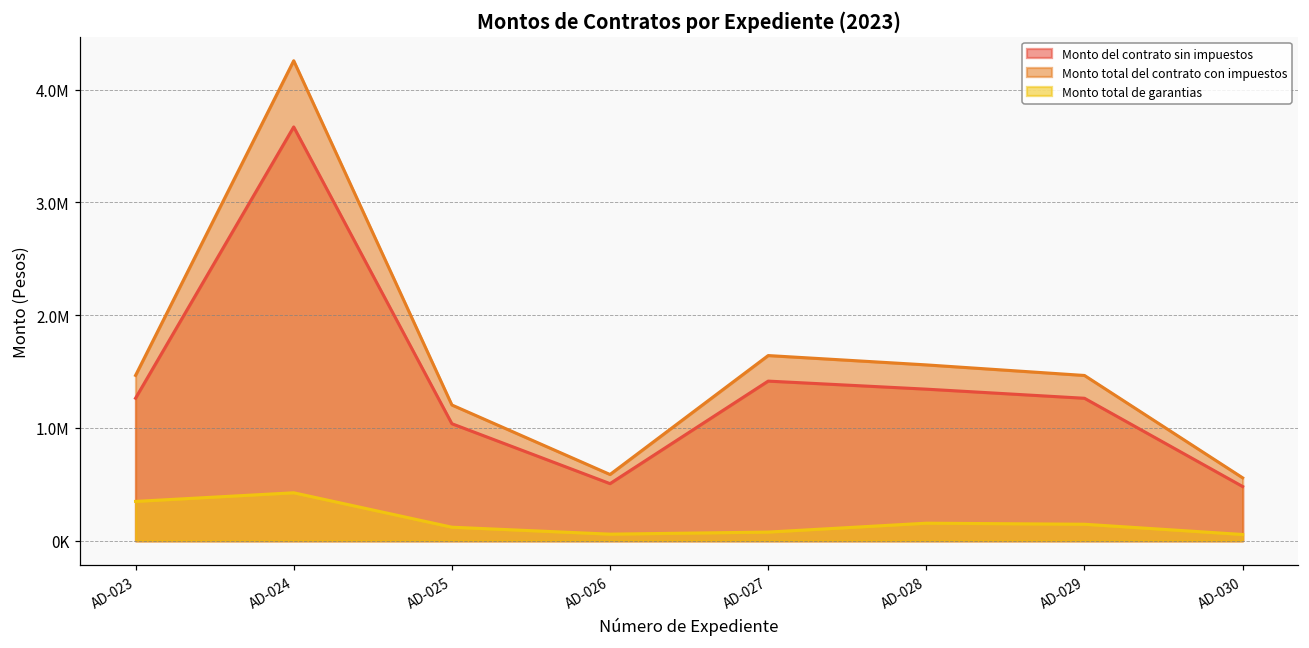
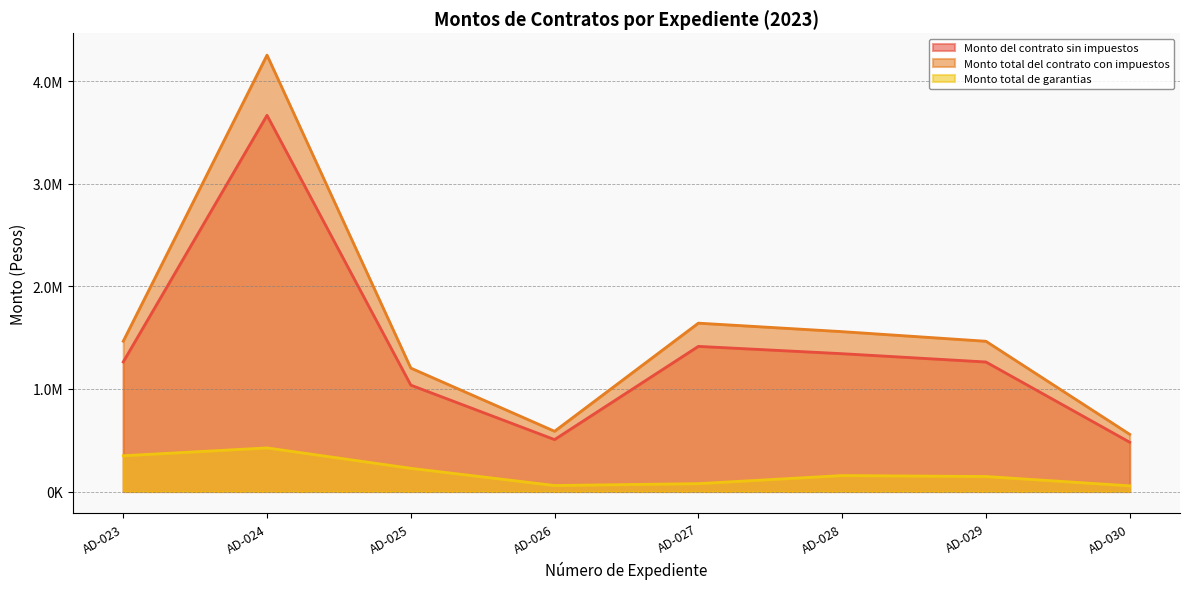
  {
    "Monto total de garantias": {
      "AD-023": 350000,
      "AD-024": 430000,
-     "AD-025": 120000,
+     "AD-025": 230000,
      "AD-026": 60000,
      "AD-027": 80000,
      "AD-028": 160000,
      "AD-029": 150000,
      "AD-030": 60000
    }
  }
